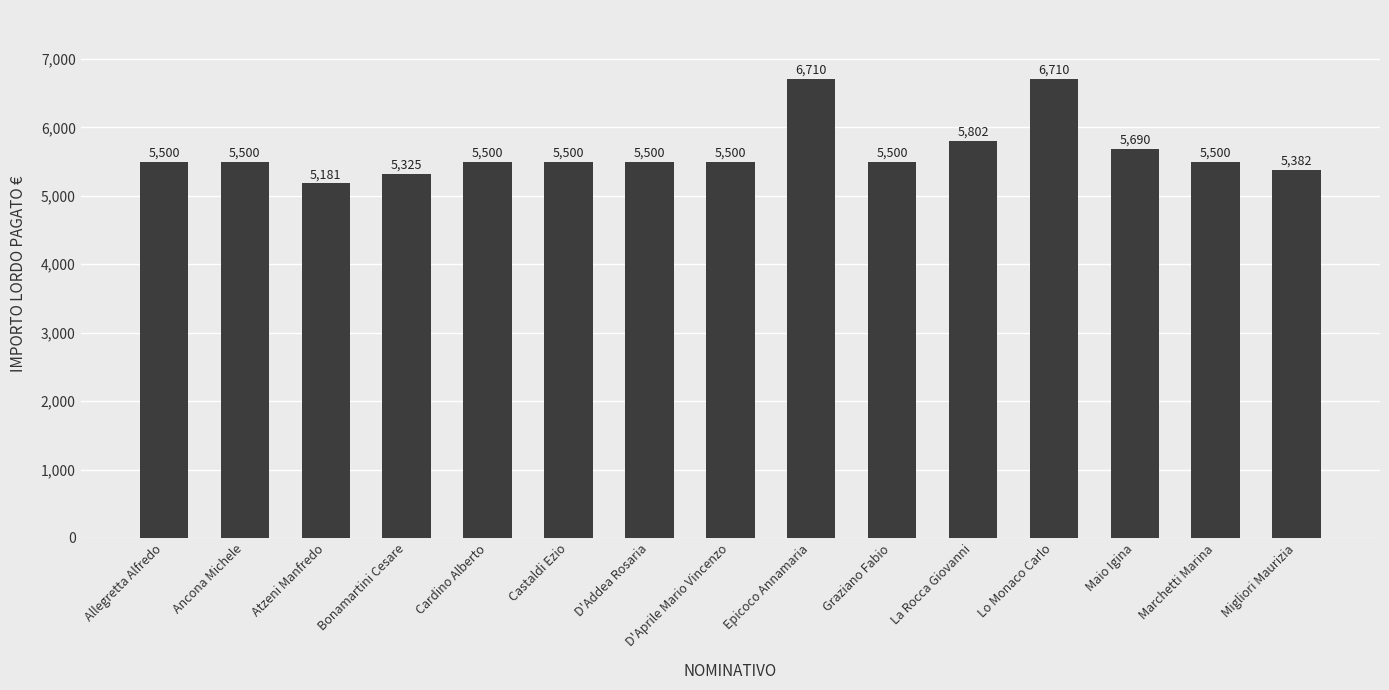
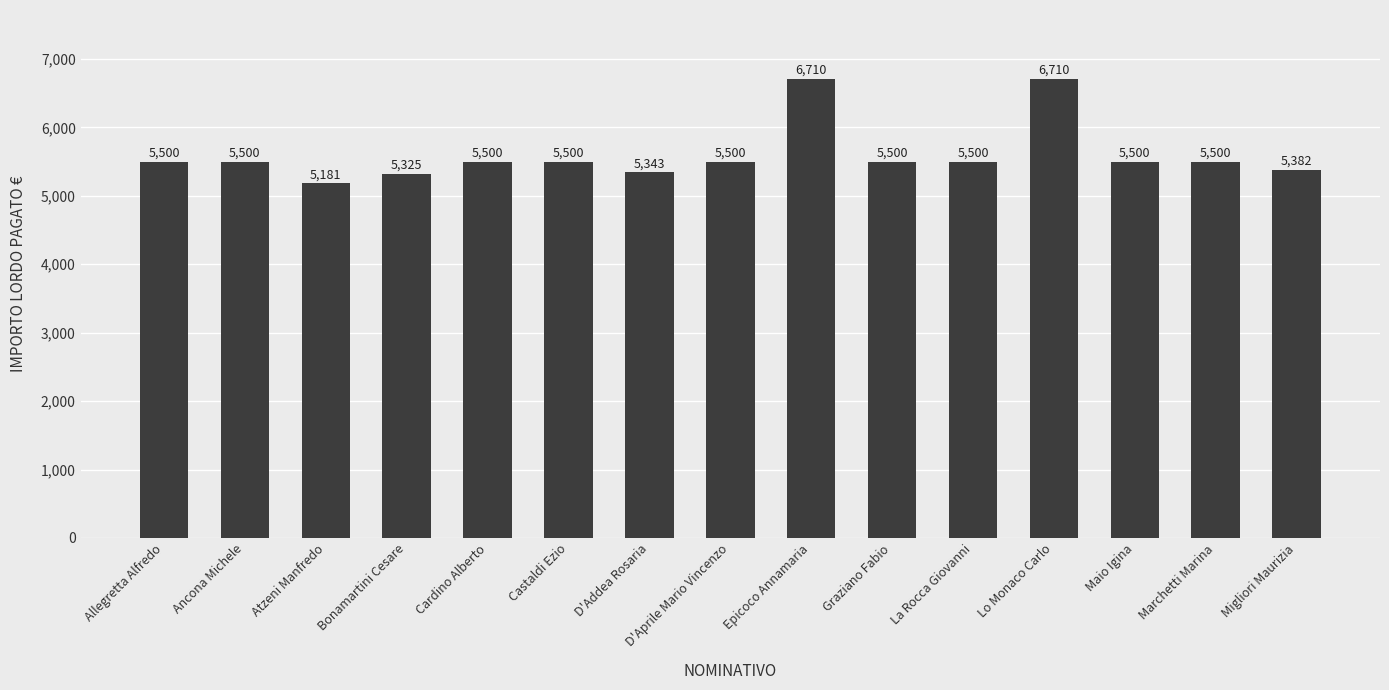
  {
    "Allegretta Alfredo": "5,500",
    "Ancona Michele": "5,500",
    "Atzeni Manfredo": "5,181",
    "Bonamartini Cesare": "5,325",
    "Cardino Alberto": "5,500",
    "Castaldi Ezio": "5,500",
-   "D'Addea Rosaria": "5,500",
+   "D'Addea Rosaria": "5,343",
    "D'Aprile Mario Vincenzo": "5,500",
    "Epicoco Annamaria": "6,710",
    "Graziano Fabio": "5,500",
-   "La Rocca Giovanni": "5,802",
+   "La Rocca Giovanni": "5,500",
    "Lo Monaco Carlo": "6,710",
-   "Maio Igina": "5,690",
+   "Maio Igina": "5,500",
    "Marchetti Marina": "5,500",
    "Migliori Maurizia": "5,382"
  }
